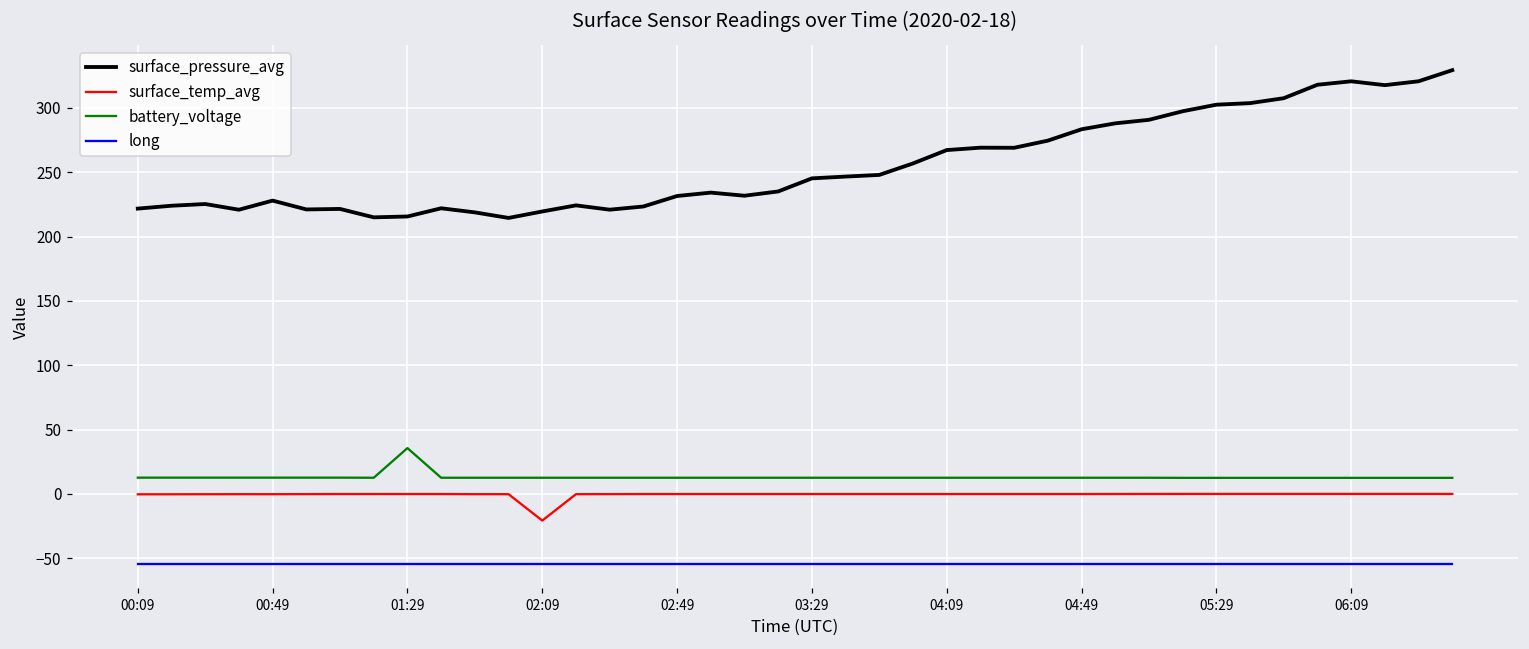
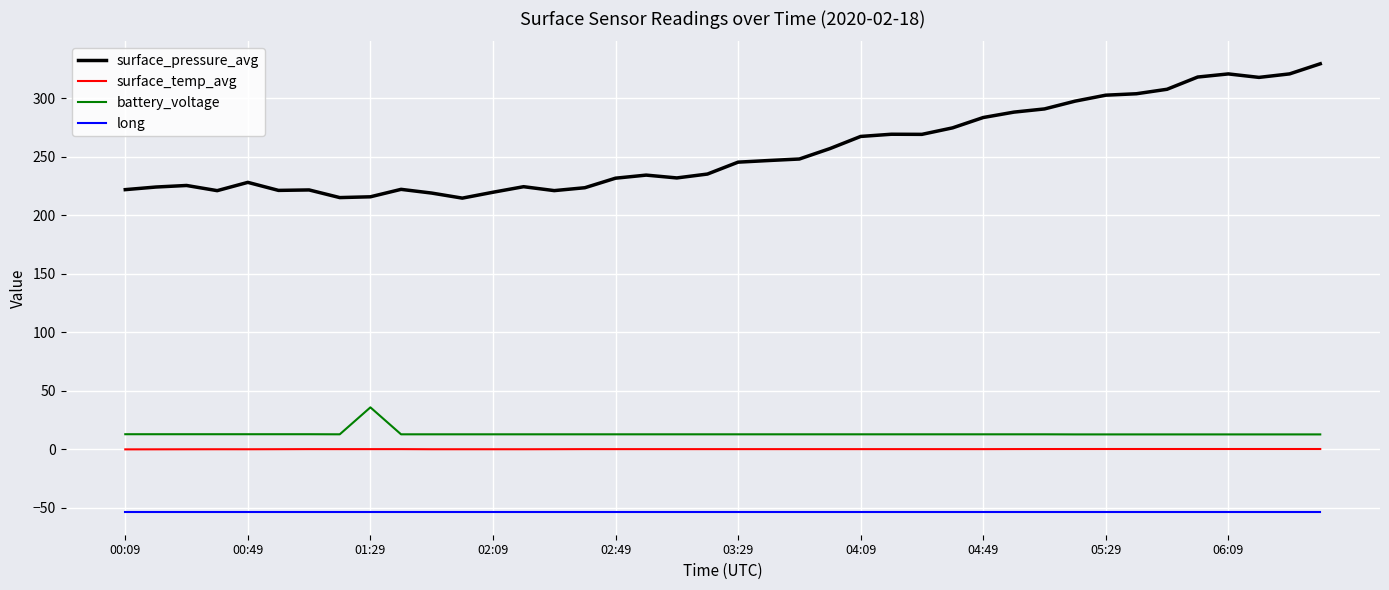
  {
    "surface_pressure_avg": {
      "00:09": 222,
      "00:49": 228,
      "01:29": 216,
      "02:09": 220,
      "02:49": 232,
      "03:29": 245,
      "04:09": 267,
      "04:49": 283,
      "05:29": 303,
      "06:09": 321
    },
    "surface_temp_avg": {
      "00:09": 0,
      "00:49": 0,
      "01:29": 0,
-     "02:09": -21,
+     "02:09": 0,
      "02:49": 0,
      "03:29": 0,
      "04:09": 0,
      "04:49": 0,
      "05:29": 0,
      "06:09": 0
    },
    "battery_voltage": {
      "00:09": 13,
      "00:49": 13,
      "01:29": 36,
      "02:09": 13,
      "02:49": 13,
      "03:29": 13,
      "04:09": 13,
      "04:49": 13,
      "05:29": 12,
      "06:09": 12
    },
    "long": {
      "00:09": -54,
      "00:49": -54,
      "01:29": -54,
      "02:09": -54,
      "02:49": -54,
      "03:29": -54,
      "04:09": -54,
      "04:49": -54,
      "05:29": -54,
      "06:09": -54
    }
  }
